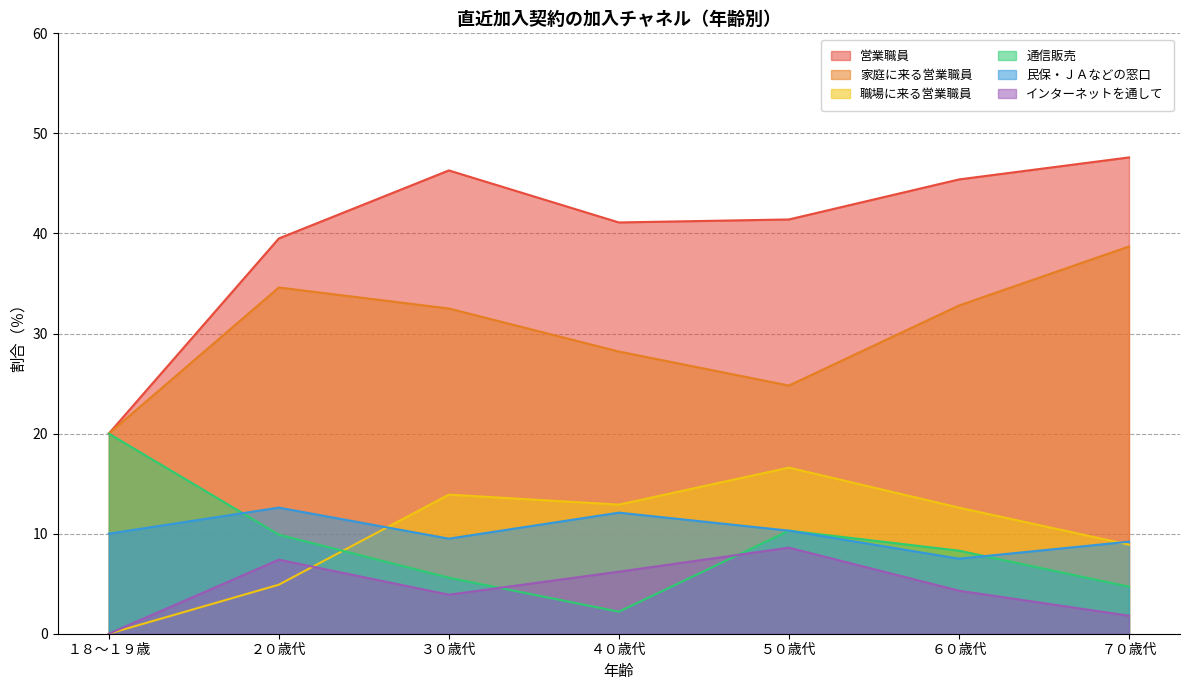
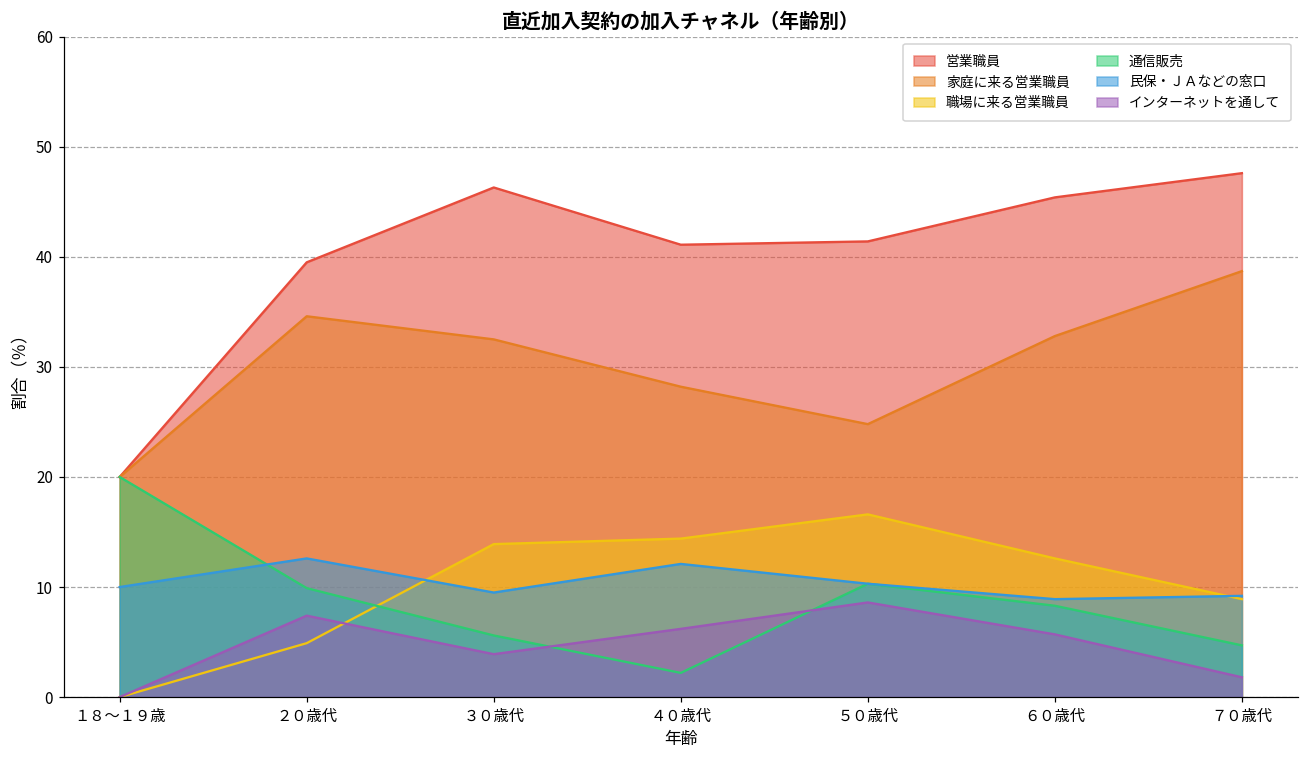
  {
    "職場に来る営業職員": {
      "２０歳代": 4.9,
      "３０歳代": 13.9,
-     "４０歳代": 12.9,
+     "４０歳代": 14.4,
      "５０歳代": 16.6,
      "６０歳代": 12.6,
      "７０歳代": 8.9
    },
    "通信販売": {
      "２０歳代": 9.9,
      "３０歳代": 5.6,
      "４０歳代": 2.2,
      "６０歳代": 8.3,
      "７０歳代": 4.7
    },
    "民保・ＪＡなどの窓口": {
      "１８～１９歳": 10.0,
      "２０歳代": 12.6,
      "３０歳代": 9.5,
      "４０歳代": 12.1,
-     "６０歳代": 7.5,
+     "６０歳代": 8.9,
      "７０歳代": 9.2
    },
    "インターネットを通して": {
      "２０歳代": 7.4,
      "３０歳代": 3.9,
      "４０歳代": 6.2,
      "５０歳代": 8.6,
-     "６０歳代": 4.3,
+     "６０歳代": 5.7,
      "７０歳代": 1.8
    }
  }
